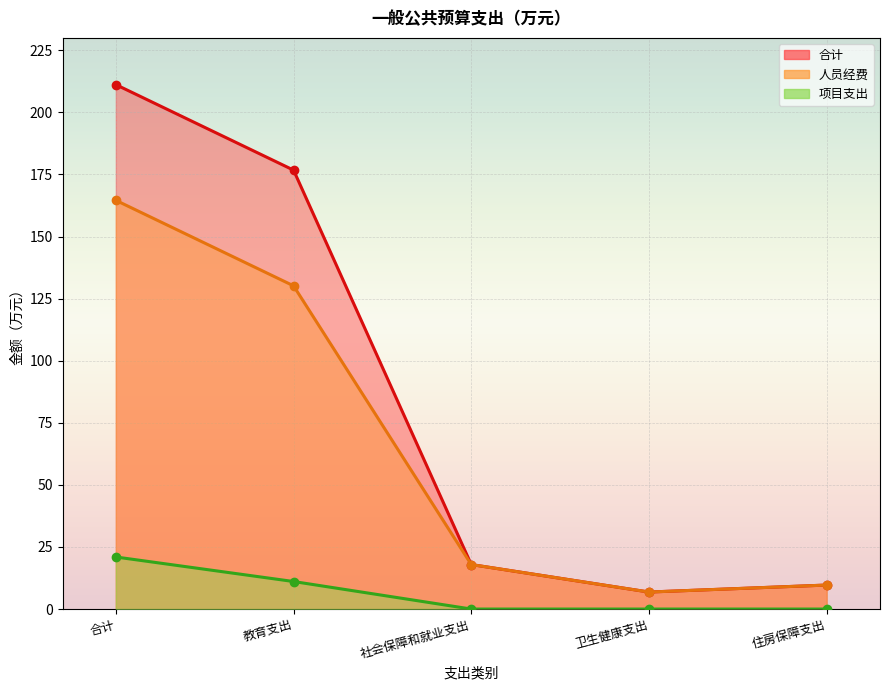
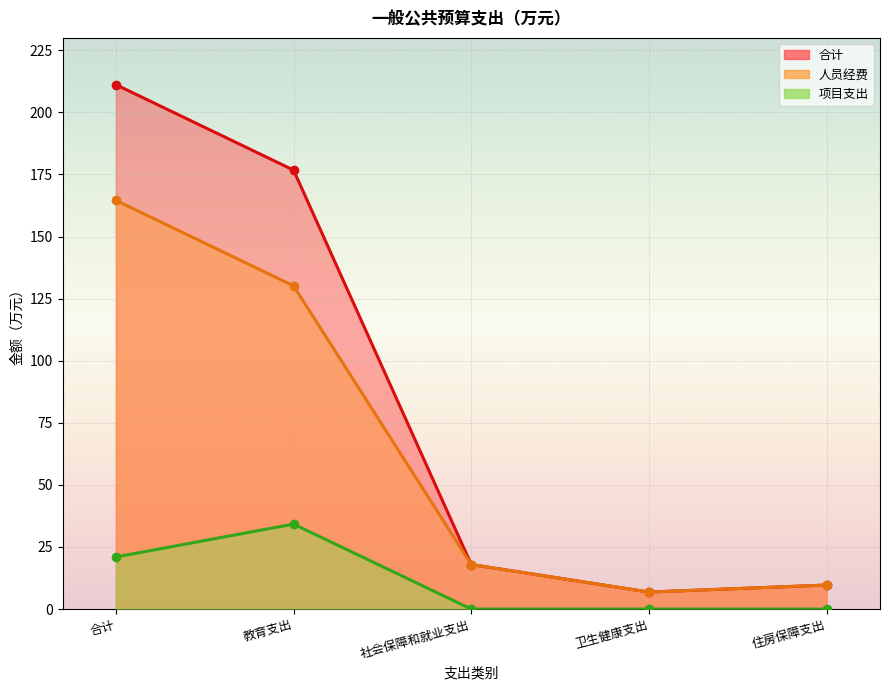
  {
    "项目支出": {
      "合计": 21,
-     "教育支出": 11,
+     "教育支出": 34,
      "社会保障和就业支出": 0,
      "卫生健康支出": 0,
      "住房保障支出": 0
    }
  }
